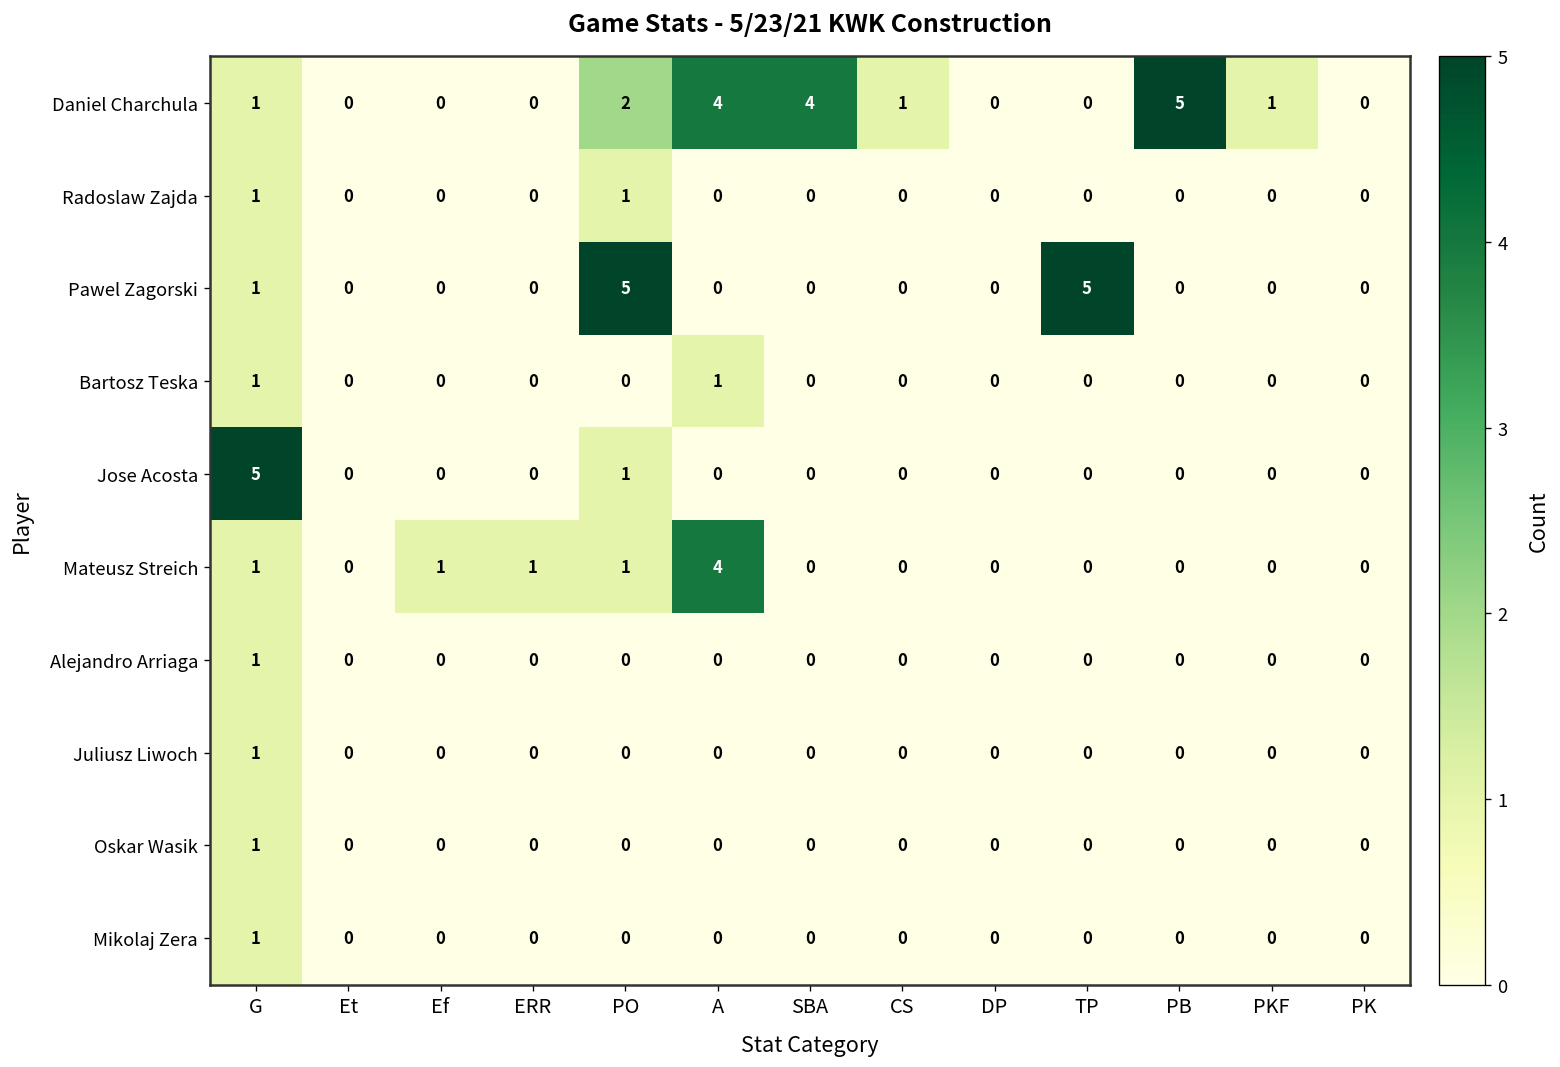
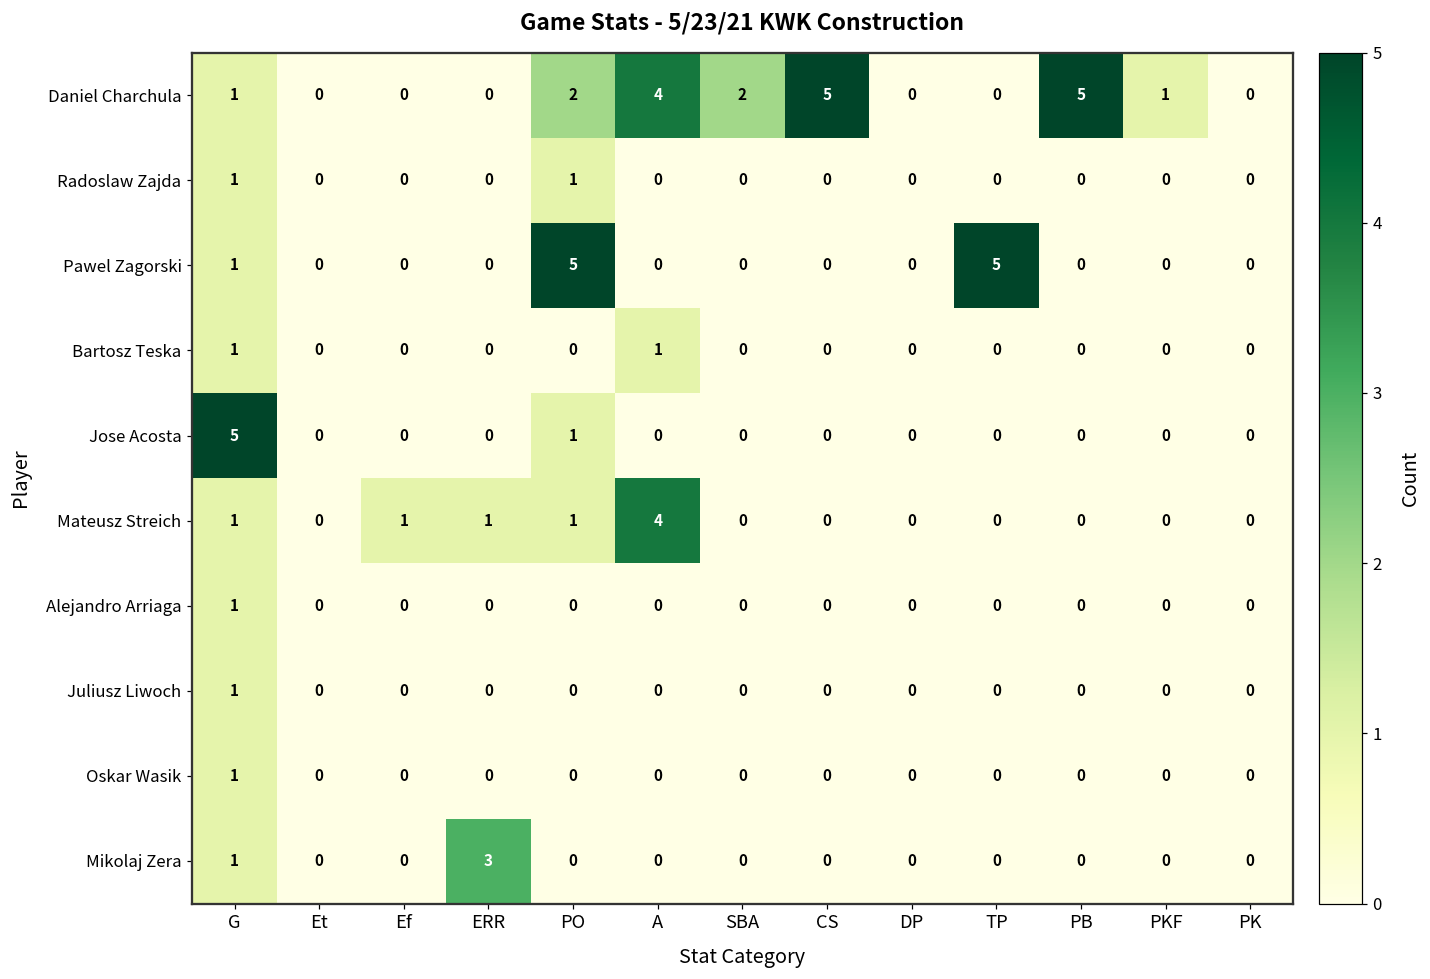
  {
    "Daniel Charchula": {
      "G": 1,
      "Et": 0,
      "Ef": 0,
      "ERR": 0,
      "PO": 2,
      "A": 4,
-     "SBA": 4,
-     "CS": 1,
+     "SBA": 2,
+     "CS": 5,
      "DP": 0,
      "TP": 0,
      "PB": 5,
      "PKF": 1,
      "PK": 0
    },
    "Radoslaw Zajda": {
      "G": 1,
      "Et": 0,
      "Ef": 0,
      "ERR": 0,
      "PO": 1,
      "A": 0,
      "SBA": 0,
      "CS": 0,
      "DP": 0,
      "TP": 0,
      "PB": 0,
      "PKF": 0,
      "PK": 0
    },
    "Pawel Zagorski": {
      "G": 1,
      "Et": 0,
      "Ef": 0,
      "ERR": 0,
      "PO": 5,
      "A": 0,
      "SBA": 0,
      "CS": 0,
      "DP": 0,
      "TP": 5,
      "PB": 0,
      "PKF": 0,
      "PK": 0
    },
    "Bartosz Teska": {
      "G": 1,
      "Et": 0,
      "Ef": 0,
      "ERR": 0,
      "PO": 0,
      "A": 1,
      "SBA": 0,
      "CS": 0,
      "DP": 0,
      "TP": 0,
      "PB": 0,
      "PKF": 0,
      "PK": 0
    },
    "Jose Acosta": {
      "G": 5,
      "Et": 0,
      "Ef": 0,
      "ERR": 0,
      "PO": 1,
      "A": 0,
      "SBA": 0,
      "CS": 0,
      "DP": 0,
      "TP": 0,
      "PB": 0,
      "PKF": 0,
      "PK": 0
    },
    "Mateusz Streich": {
      "G": 1,
      "Et": 0,
      "Ef": 1,
      "ERR": 1,
      "PO": 1,
      "A": 4,
      "SBA": 0,
      "CS": 0,
      "DP": 0,
      "TP": 0,
      "PB": 0,
      "PKF": 0,
      "PK": 0
    },
    "Alejandro Arriaga": {
      "G": 1,
      "Et": 0,
      "Ef": 0,
      "ERR": 0,
      "PO": 0,
      "A": 0,
      "SBA": 0,
      "CS": 0,
      "DP": 0,
      "TP": 0,
      "PB": 0,
      "PKF": 0,
      "PK": 0
    },
    "Juliusz Liwoch": {
      "G": 1,
      "Et": 0,
      "Ef": 0,
      "ERR": 0,
      "PO": 0,
      "A": 0,
      "SBA": 0,
      "CS": 0,
      "DP": 0,
      "TP": 0,
      "PB": 0,
      "PKF": 0,
      "PK": 0
    },
    "Oskar Wasik": {
      "G": 1,
      "Et": 0,
      "Ef": 0,
      "ERR": 0,
      "PO": 0,
      "A": 0,
      "SBA": 0,
      "CS": 0,
      "DP": 0,
      "TP": 0,
      "PB": 0,
      "PKF": 0,
      "PK": 0
    },
    "Mikolaj Zera": {
      "G": 1,
      "Et": 0,
      "Ef": 0,
-     "ERR": 0,
+     "ERR": 3,
      "PO": 0,
      "A": 0,
      "SBA": 0,
      "CS": 0,
      "DP": 0,
      "TP": 0,
      "PB": 0,
      "PKF": 0,
      "PK": 0
    }
  }
